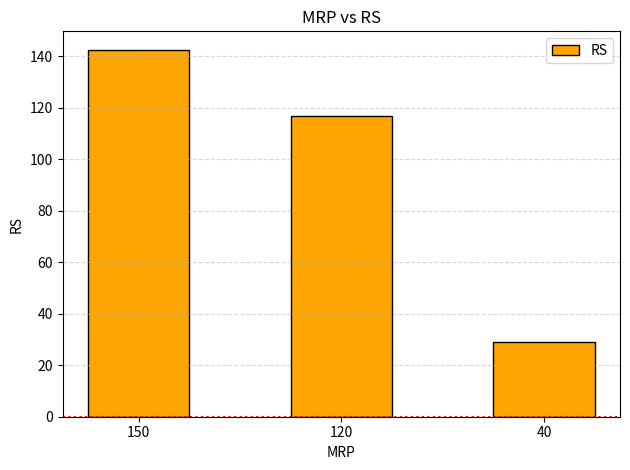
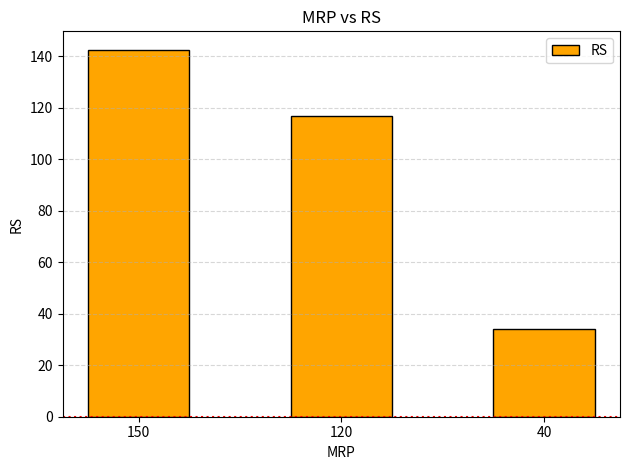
  {
    "150": 143,
    "120": 117,
-   "40": 29
+   "40": 34
  }
